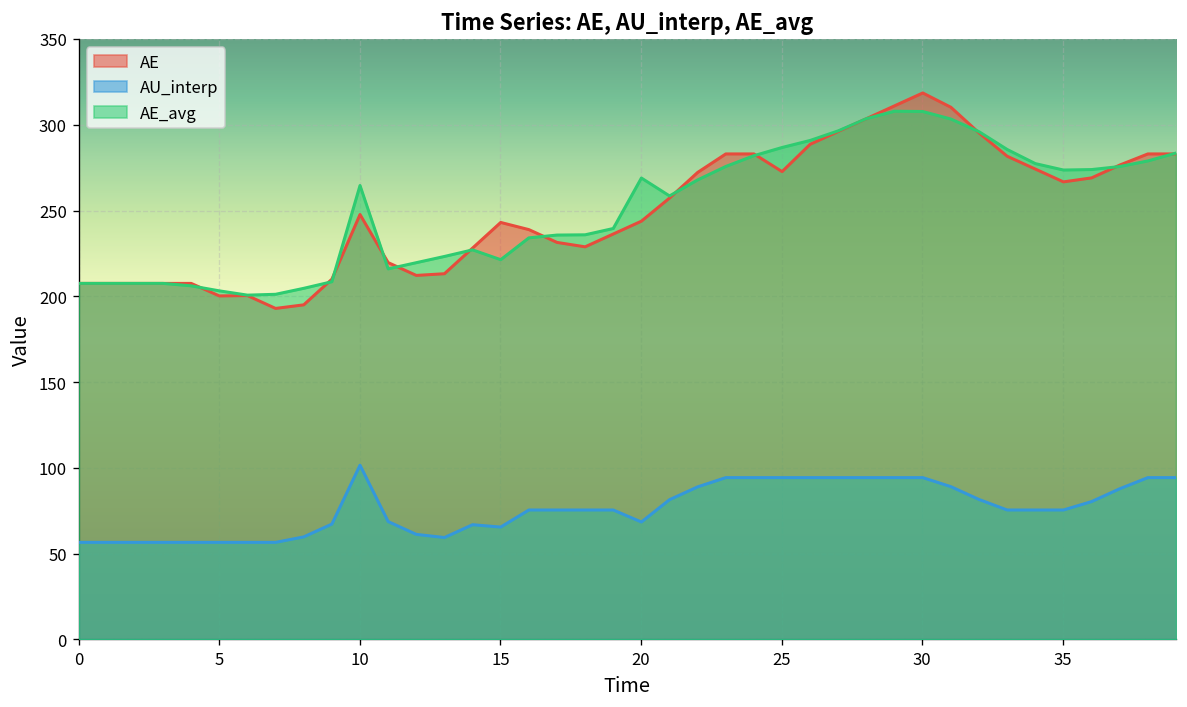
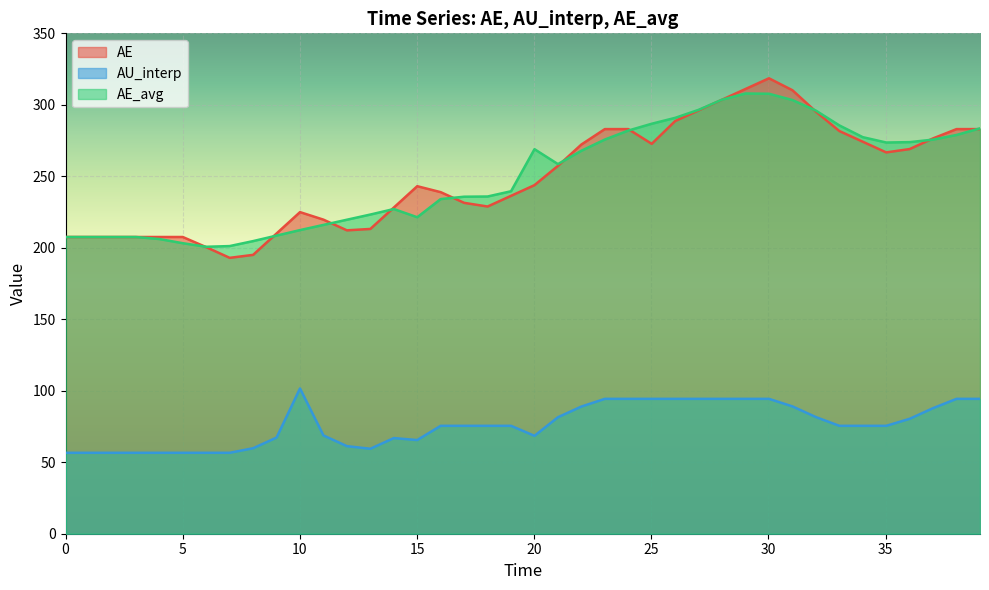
  {
    "AE": {
-     "5": 200,
-     "10": 248,
+     "5": 208,
+     "10": 225,
      "15": 243,
      "20": 244,
      "25": 273
    },
    "AU_interp": {
      "0": 57,
      "5": 57,
      "10": 102,
      "15": 66,
      "20": 68,
      "25": 94
    },
    "AE_avg": {
      "5": 203,
-     "10": 265,
+     "10": 212,
      "15": 221,
      "20": 269,
      "25": 287
    }
  }
